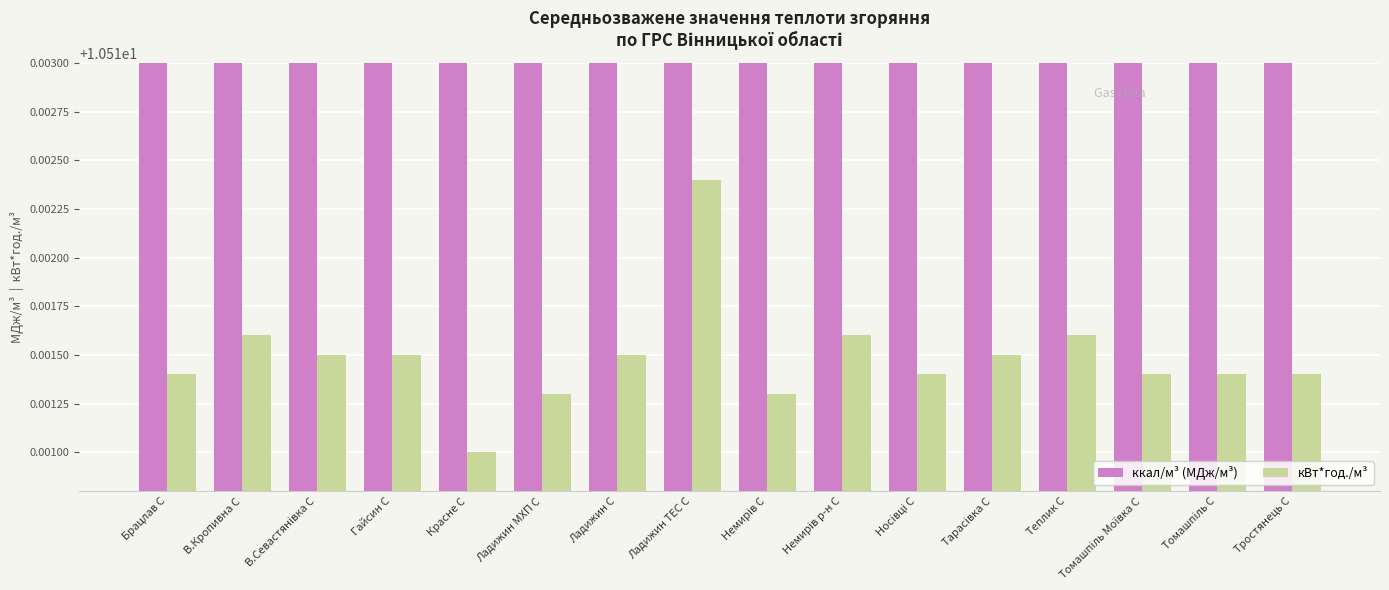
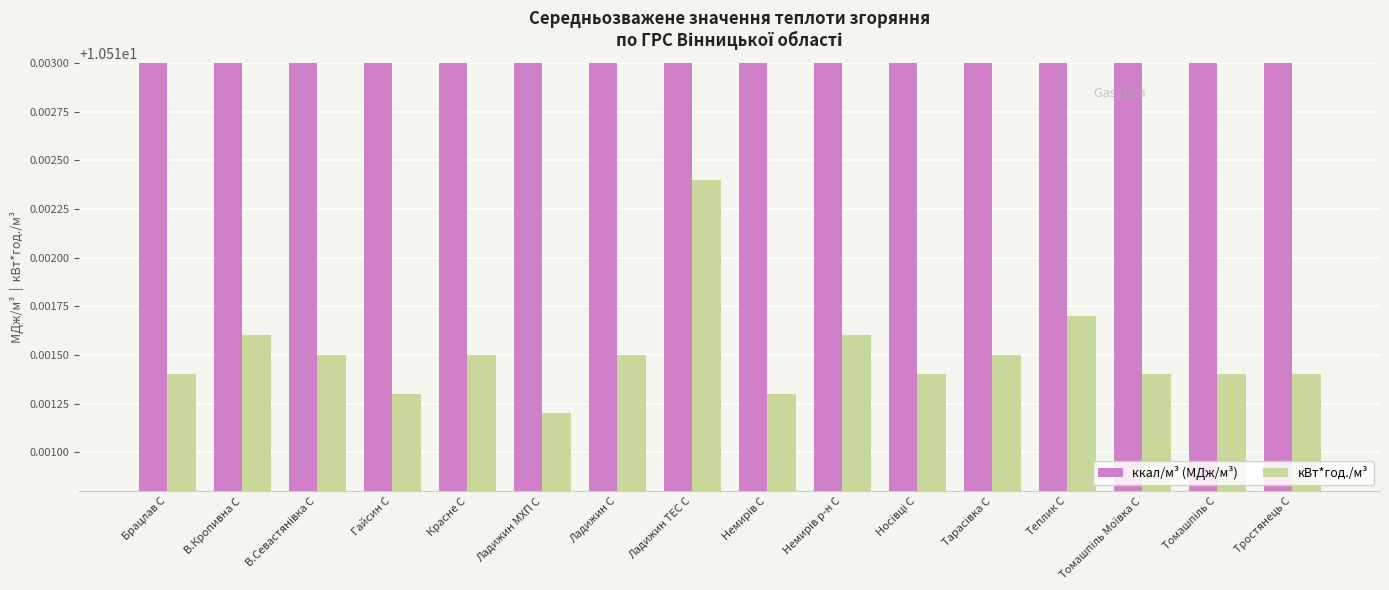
  {
    "кВт*год./м³": {
      "Брацлав С": 10.5114,
      "В.Кропивна С": 10.5116,
      "В.Севастянівка С": 10.5115,
-     "Гайсин С": 10.5115,
-     "Красне С": 10.5110,
-     "Ладижин МХП С": 10.5113,
+     "Гайсин С": 10.5113,
+     "Красне С": 10.5115,
+     "Ладижин МХП С": 10.5112,
      "Ладижин С": 10.5115,
      "Ладижин ТЕС С": 10.5124,
      "Немирів С": 10.5113,
      "Немирів р-н С": 10.5116,
      "Носівці С": 10.5114,
      "Тарасівка С": 10.5115,
-     "Теплик С": 10.5116,
+     "Теплик С": 10.5117,
      "Томашпіль Моївка C": 10.5114,
      "Томашпіль С": 10.5114,
      "Тростянець С": 10.5114
    }
  }
